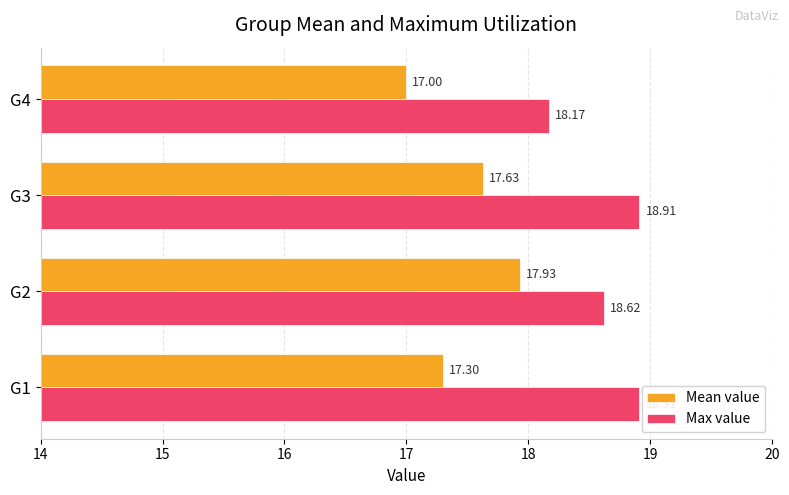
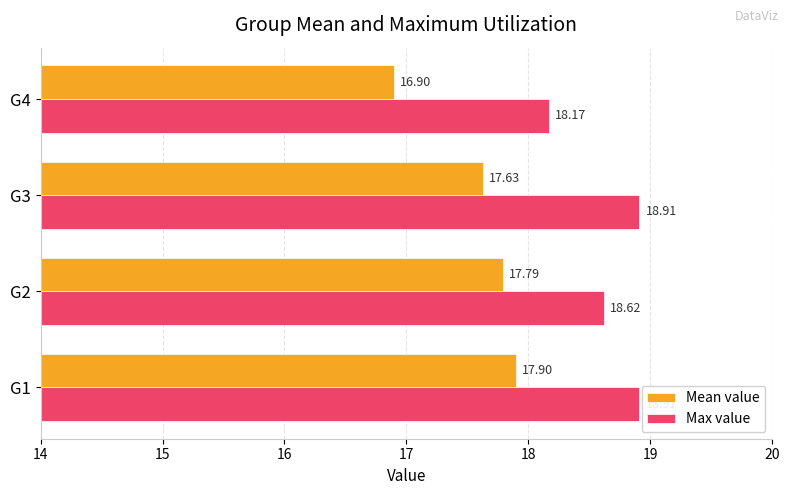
  {
    "Mean value": {
-     "G4": 17.00,
+     "G4": 16.90,
      "G3": 17.63,
-     "G2": 17.93,
-     "G1": 17.30
+     "G2": 17.79,
+     "G1": 17.90
    },
    "Max value": {
      "G4": 18.17,
      "G3": 18.91,
      "G2": 18.62
    }
  }
